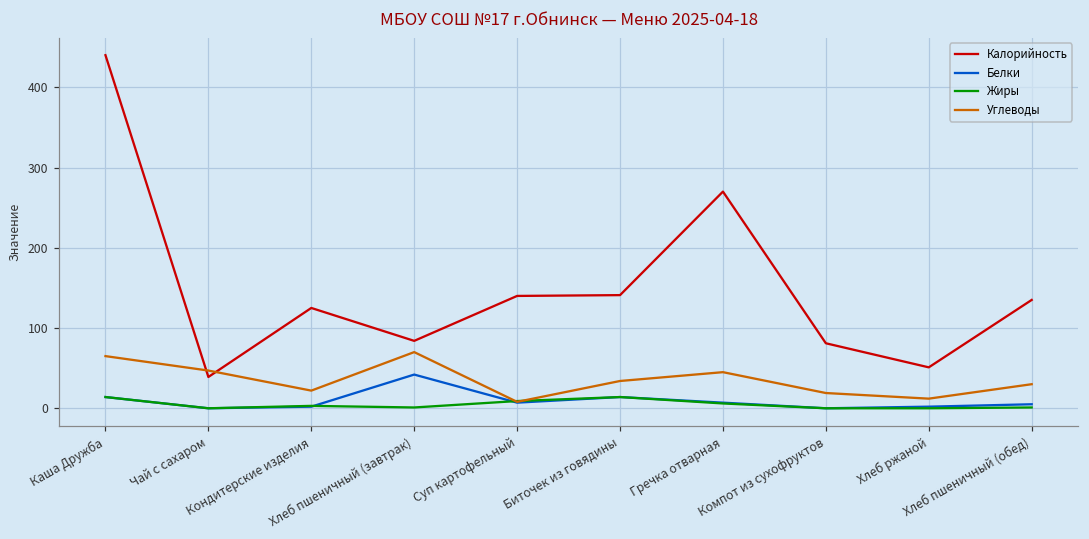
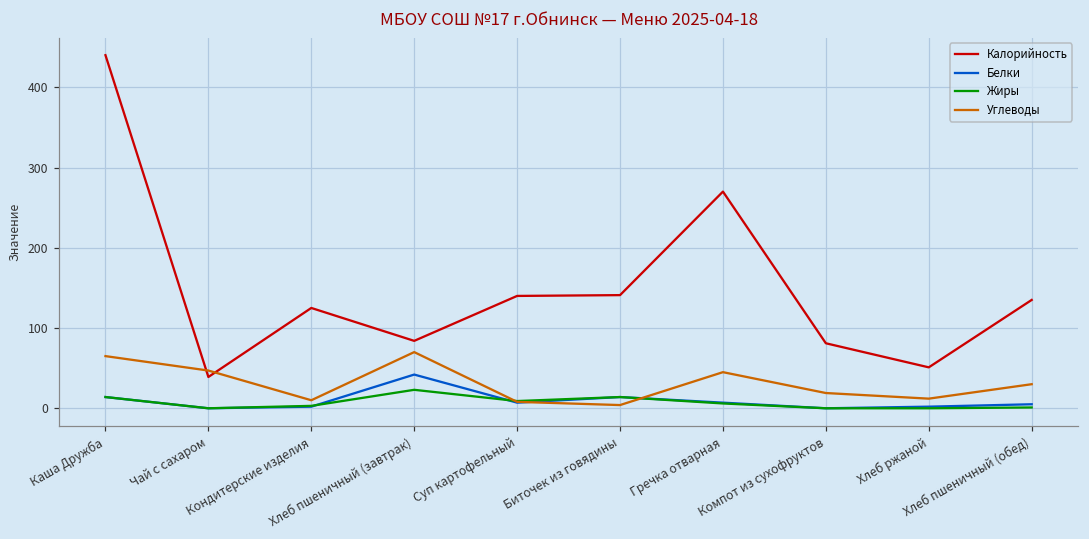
  {
    "Калорийность": {
      "Каша Дружба": 440,
      "Чай с сахаром": 40,
      "Кондитерские изделия": 130,
      "Хлеб пшеничный (завтрак)": 80,
      "Суп картофельный": 140,
      "Биточек из говядины": 140,
      "Гречка отварная": 270,
      "Компот из сухофруктов": 80,
      "Хлеб ржаной": 50,
      "Хлеб пшеничный (обед)": 140
    },
    "Белки": {
      "Хлеб пшеничный (завтрак)": 40,
      "Хлеб пшеничный (обед)": 10
    },
    "Жиры": {
-     "Хлеб пшеничный (завтрак)": 0,
+     "Хлеб пшеничный (завтрак)": 20,
      "Хлеб пшеничный (обед)": 0
    },
    "Углеводы": {
      "Каша Дружба": 70,
      "Чай с сахаром": 50,
-     "Кондитерские изделия": 20,
+     "Кондитерские изделия": 10,
      "Хлеб пшеничный (завтрак)": 70,
-     "Биточек из говядины": 30,
+     "Биточек из говядины": 0,
      "Гречка отварная": 50,
      "Компот из сухофруктов": 20,
      "Хлеб ржаной": 10,
      "Хлеб пшеничный (обед)": 30
    }
  }
